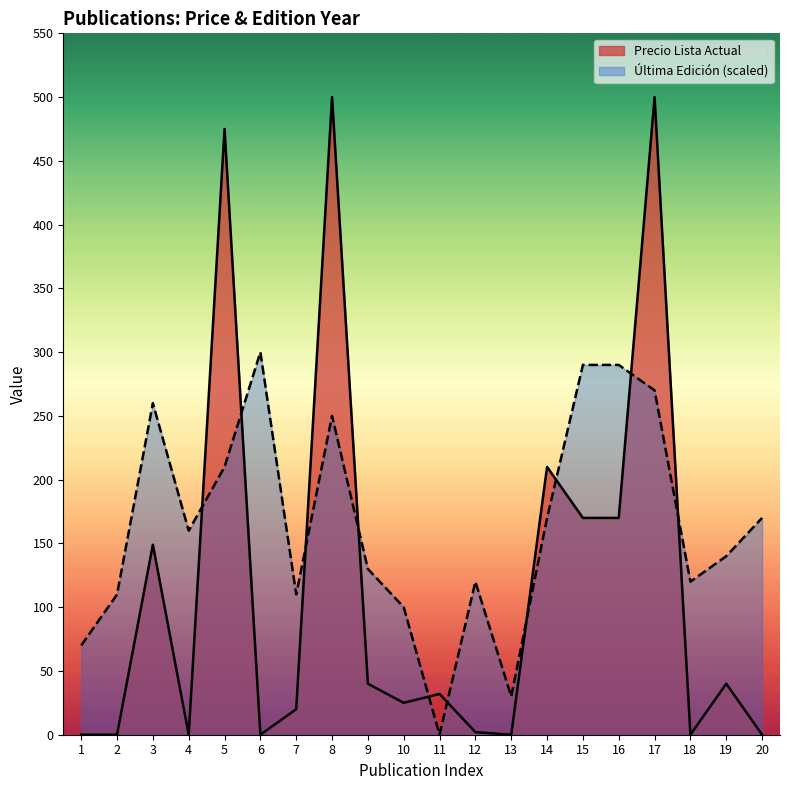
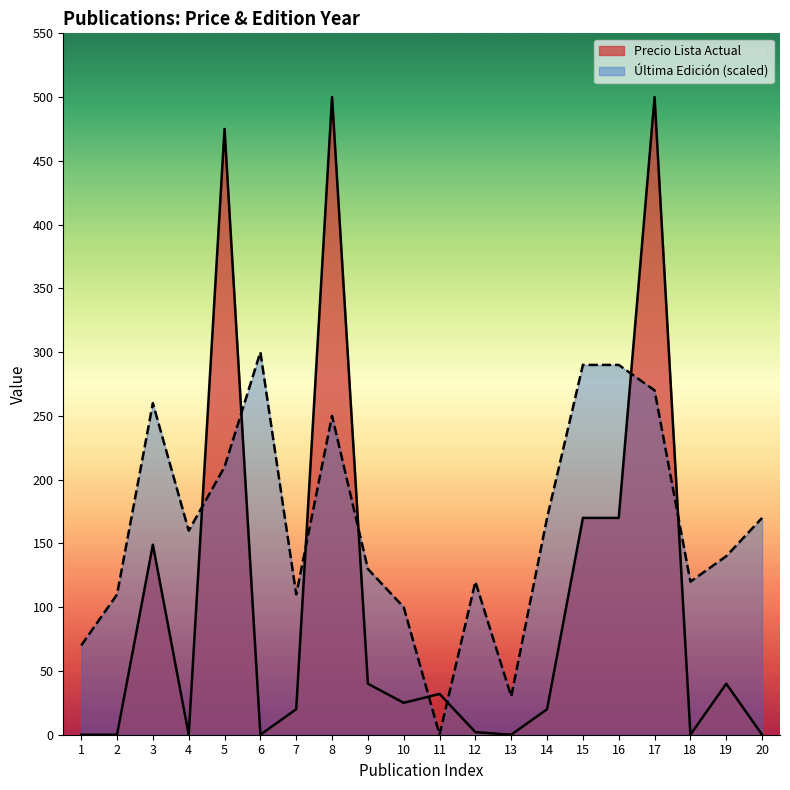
  {
    "Precio Lista Actual": {
      "1": 0,
      "2": 0,
      "3": 149,
      "4": 0,
      "5": 475,
      "6": 0,
      "7": 20,
      "8": 500,
      "9": 40,
      "10": 25,
      "11": 32,
      "12": 2,
      "13": 0,
-     "14": 210,
+     "14": 20,
      "15": 170,
      "16": 170,
      "17": 500,
      "18": 0,
      "19": 40,
      "20": 0
    },
    "Última Edición (scaled)": {
      "1": 70,
      "2": 110,
      "3": 260,
      "4": 160,
      "5": 210,
      "6": 300,
      "7": 110,
      "8": 250,
      "9": 130,
      "10": 100,
      "11": 0,
      "12": 120,
      "13": 30,
      "14": 170,
      "15": 290,
      "16": 290,
      "17": 270,
      "18": 120,
      "19": 140,
      "20": 170
    }
  }
